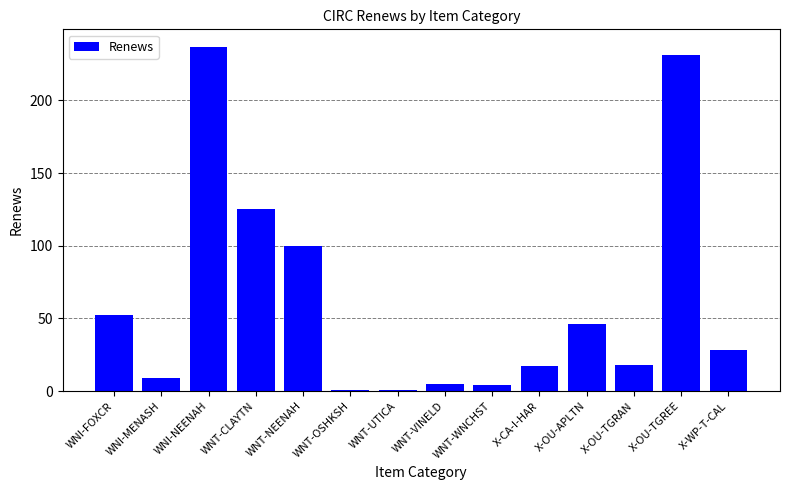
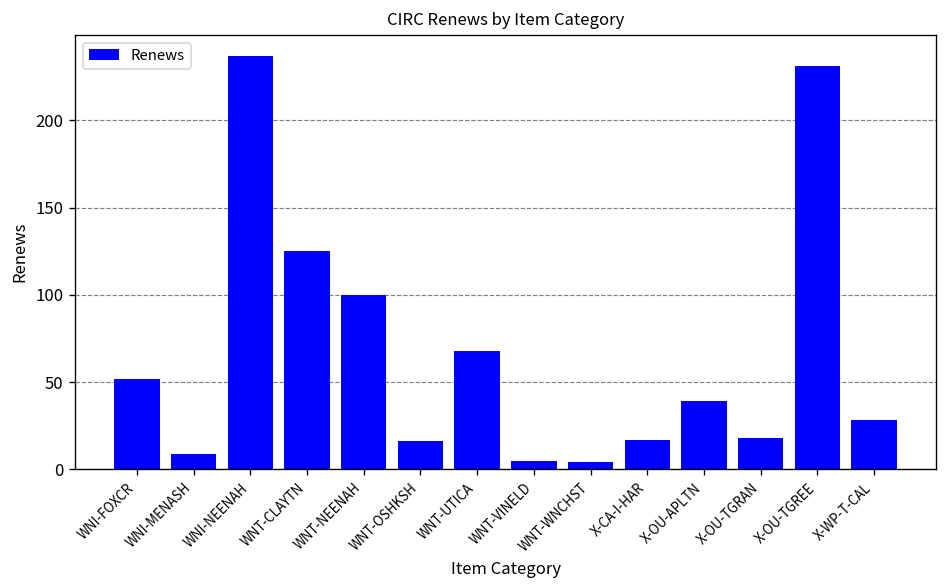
  {
    "WNI-FOXCR": 52,
    "WNI-MENASH": 9,
    "WNI-NEENAH": 237,
    "WNT-CLAYTN": 125,
    "WNT-NEENAH": 100,
-   "WNT-OSHKSH": 1,
-   "WNT-UTICA": 1,
+   "WNT-OSHKSH": 16,
+   "WNT-UTICA": 68,
    "WNT-VINELD": 5,
    "WNT-WNCHST": 4,
    "X-CA-I-HAR": 17,
-   "X-OU-APLTN": 46,
+   "X-OU-APLTN": 39,
    "X-OU-TGRAN": 18,
    "X-OU-TGREE": 231,
    "X-WP-T-CAL": 28
  }
